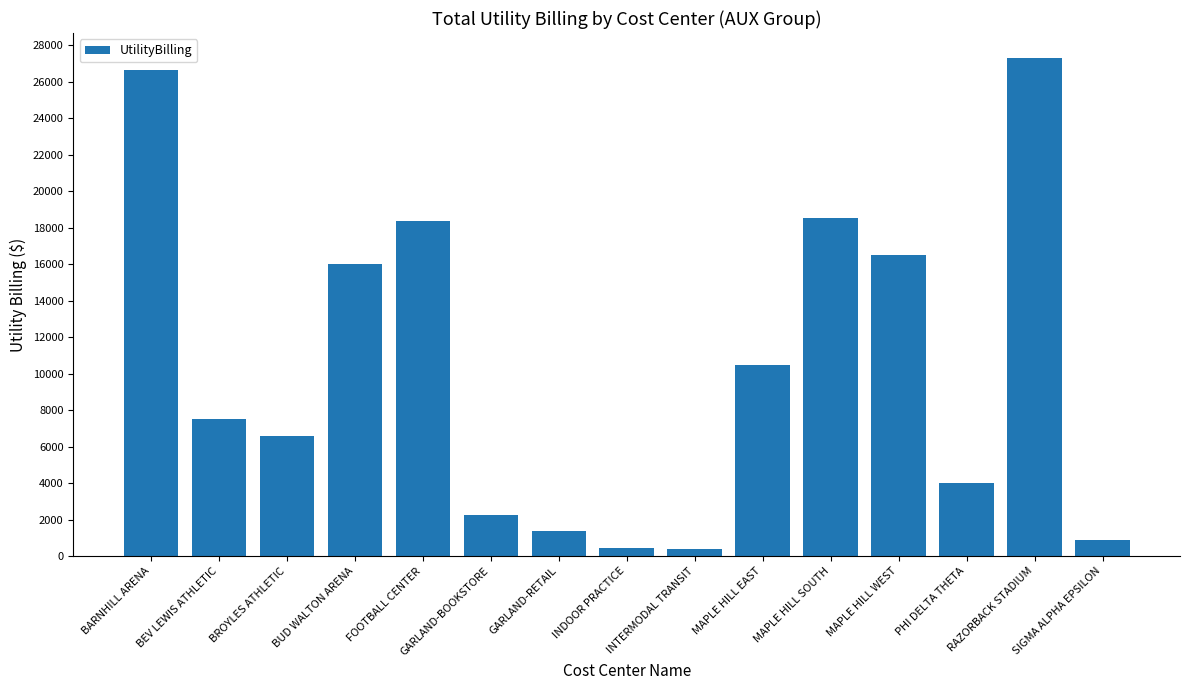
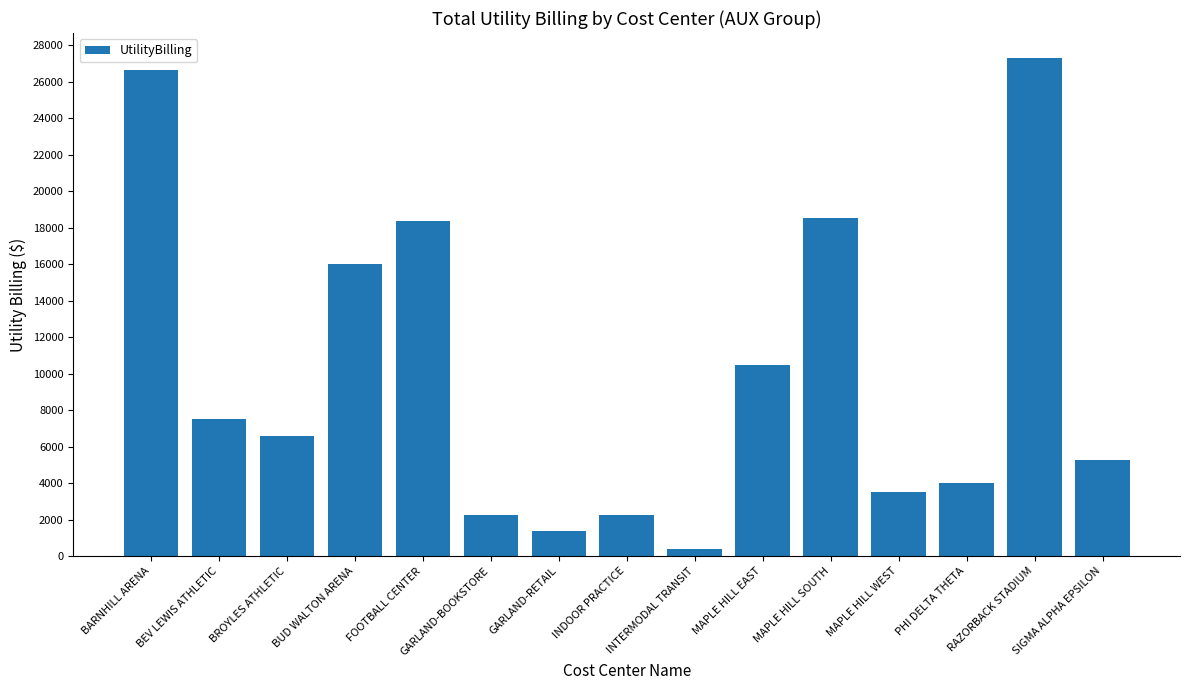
  {
    "BARNHILL ARENA": 26600,
    "BEV LEWIS ATHLETIC": 7500,
    "BROYLES ATHLETIC": 6600,
    "BUD WALTON ARENA": 16000,
    "FOOTBALL CENTER": 18400,
    "GARLAND-BOOKSTORE": 2300,
    "GARLAND-RETAIL": 1400,
-   "INDOOR PRACTICE": 400,
+   "INDOOR PRACTICE": 2300,
    "INTERMODAL TRANSIT": 400,
    "MAPLE HILL EAST": 10500,
    "MAPLE HILL SOUTH": 18500,
-   "MAPLE HILL WEST": 16500,
+   "MAPLE HILL WEST": 3500,
    "PHI DELTA THETA": 4000,
    "RAZORBACK STADIUM": 27300,
-   "SIGMA ALPHA EPSILON": 900
+   "SIGMA ALPHA EPSILON": 5300
  }
